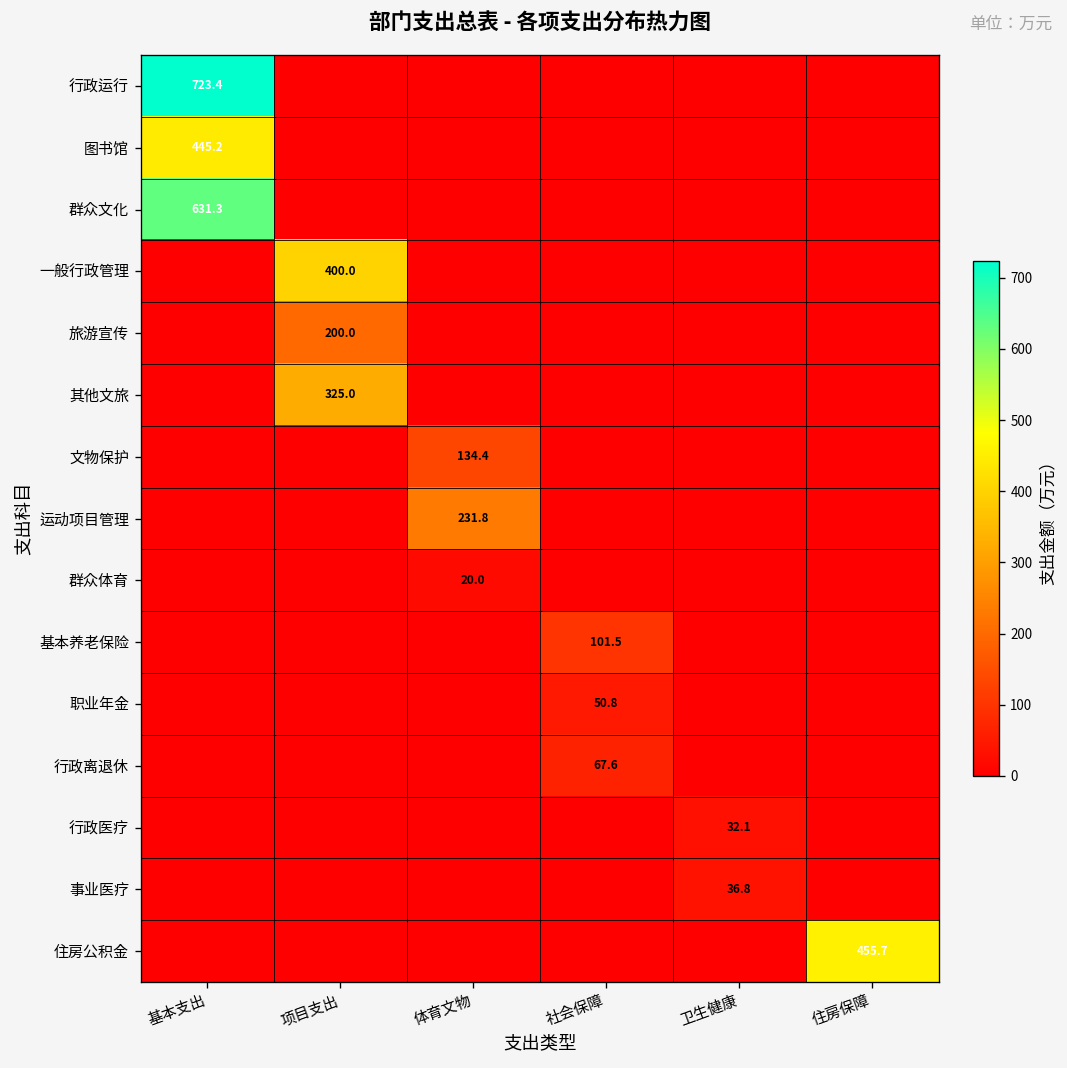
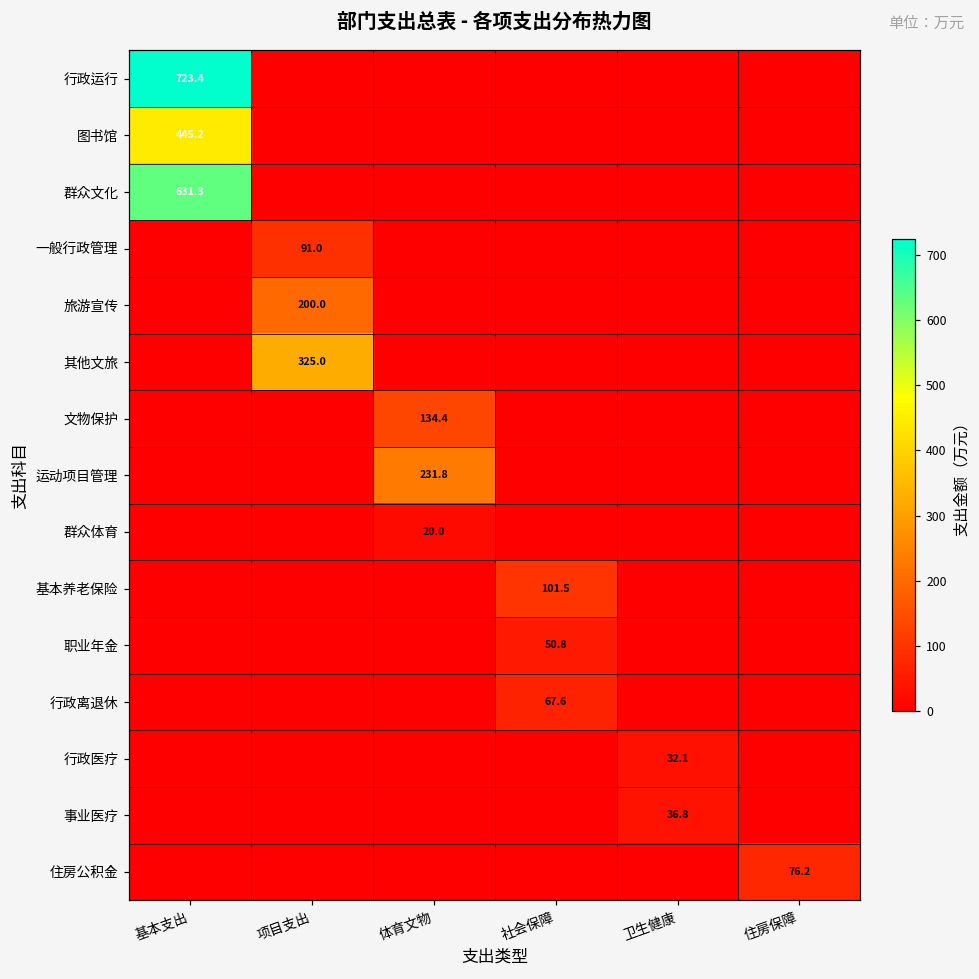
  {
    "行政运行": {
      "基本支出": 723.4
    },
    "图书馆": {
      "基本支出": 445.2
    },
    "群众文化": {
      "基本支出": 631.3
    },
    "一般行政管理": {
-     "项目支出": 400.0
+     "项目支出": 91.0
    },
    "旅游宣传": {
      "项目支出": 200.0
    },
    "其他文旅": {
      "项目支出": 325.0
    },
    "文物保护": {
      "体育文物": 134.4
    },
    "运动项目管理": {
      "体育文物": 231.8
    },
    "群众体育": {
      "体育文物": 20.0
    },
    "基本养老保险": {
      "社会保障": 101.5
    },
    "职业年金": {
      "社会保障": 50.8
    },
    "行政离退休": {
      "社会保障": 67.6
    },
    "行政医疗": {
      "卫生健康": 32.1
    },
    "事业医疗": {
      "卫生健康": 36.8
    },
    "住房公积金": {
-     "住房保障": 455.7
+     "住房保障": 76.2
    }
  }
